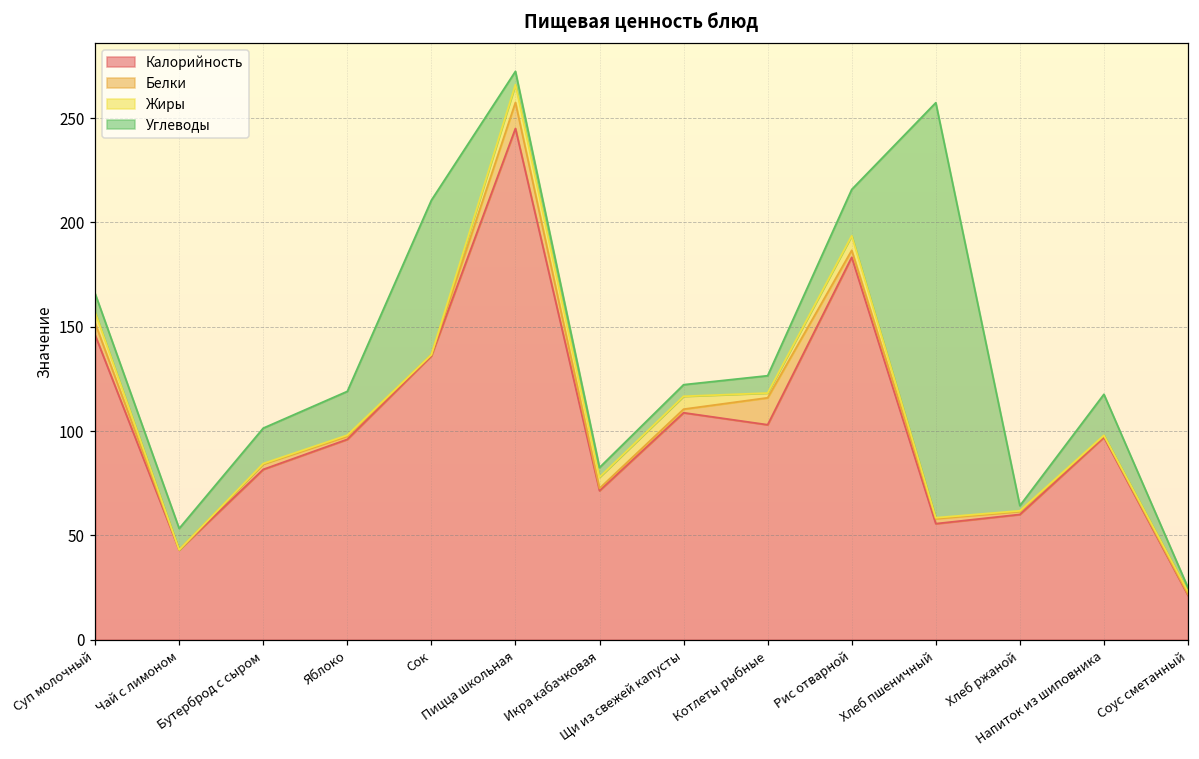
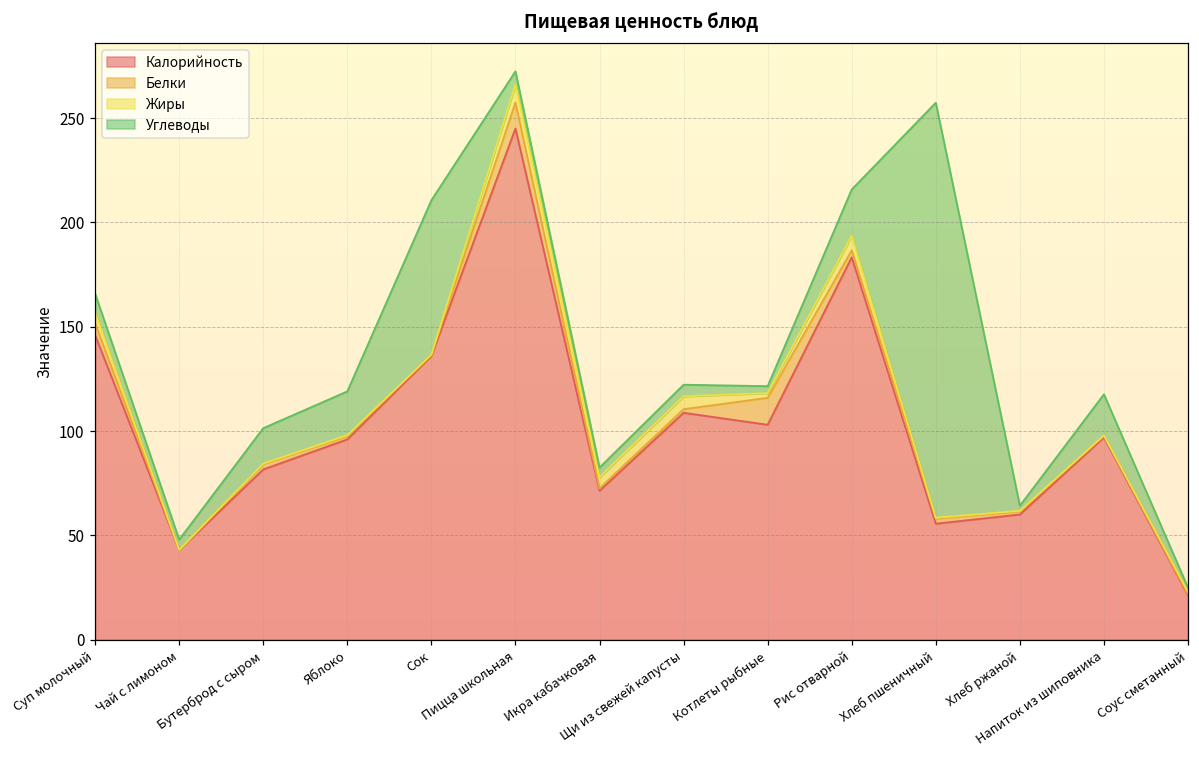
  {
    "Калорийность": {
      "Суп молочный": 146,
      "Бутерброд с сыром": 82,
      "Яблоко": 96,
      "Пицца школьная": 245,
      "Щи из свежей капусты": 109,
      "Котлеты рыбные": 103,
      "Рис отварной": 183,
      "Хлеб пшеничный": 56,
      "Хлеб ржаной": 60
    },
    "Углеводы": {
      "Суп молочный": 9,
-     "Чай с лимоном": 10,
+     "Чай с лимоном": 5,
      "Бутерброд с сыром": 17,
      "Яблоко": 21,
      "Сок": 74,
      "Пицца школьная": 6,
      "Икра кабачковая": 5,
      "Щи из свежей капусты": 6,
-     "Котлеты рыбные": 8,
+     "Котлеты рыбные": 3,
      "Рис отварной": 22,
      "Хлеб пшеничный": 199,
      "Хлеб ржаной": 2,
      "Напиток из шиповника": 20,
      "Соус сметанный": 2
    }
  }
